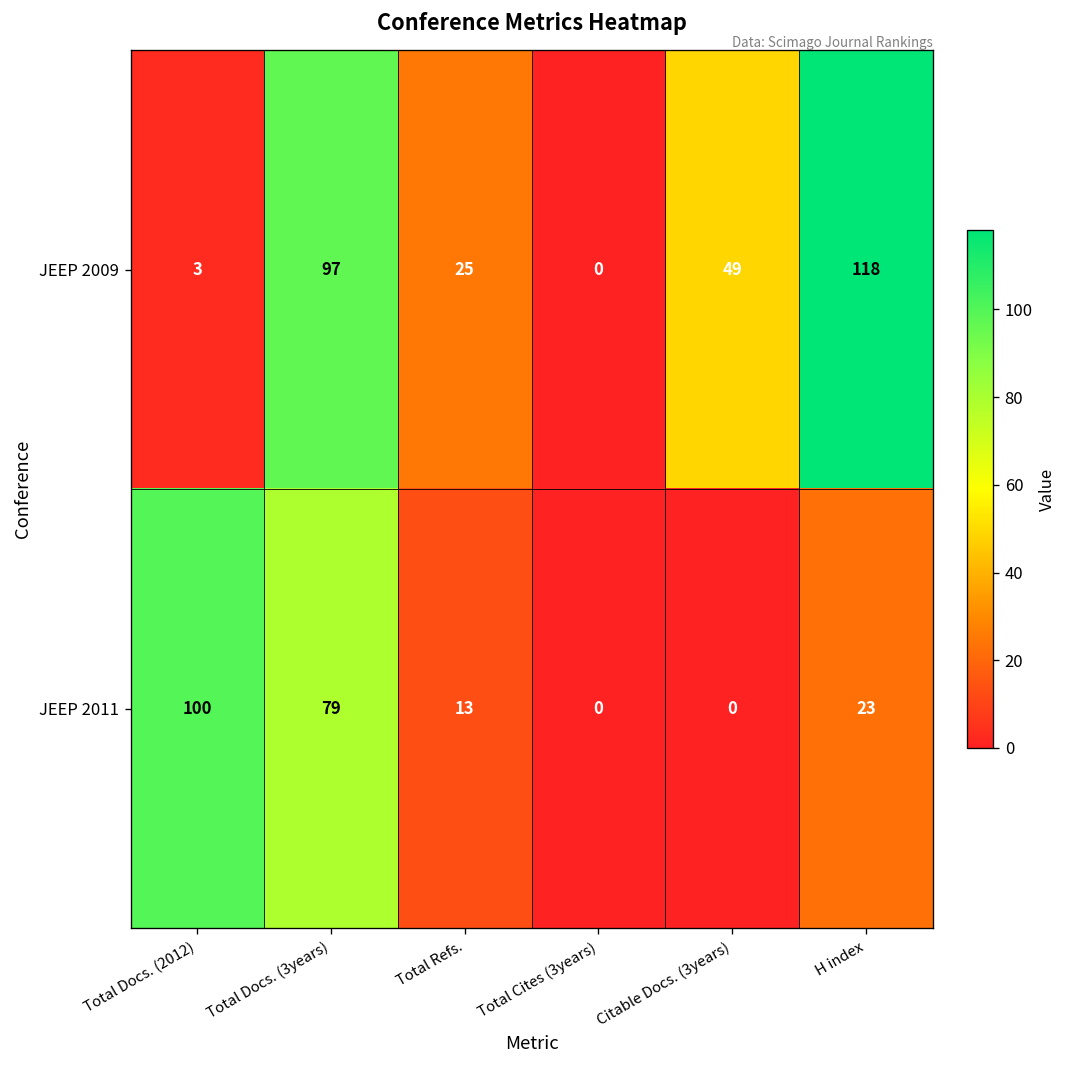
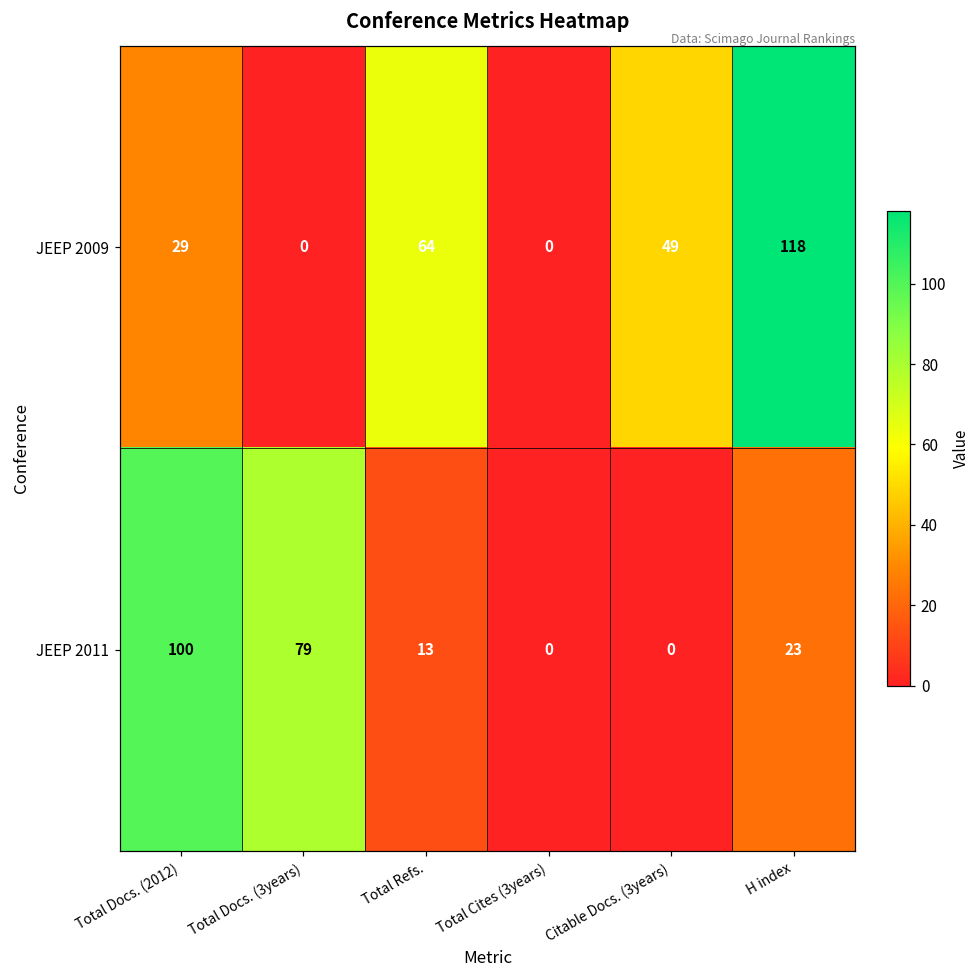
  {
    "JEEP 2009": {
-     "Total Docs. (2012)": 3,
-     "Total Docs. (3years)": 97,
-     "Total Refs.": 25,
+     "Total Docs. (2012)": 29,
+     "Total Docs. (3years)": 0,
+     "Total Refs.": 64,
      "Total Cites (3years)": 0,
      "Citable Docs. (3years)": 49,
      "H index": 118
    },
    "JEEP 2011": {
      "Total Docs. (2012)": 100,
      "Total Docs. (3years)": 79,
      "Total Refs.": 13,
      "Total Cites (3years)": 0,
      "Citable Docs. (3years)": 0,
      "H index": 23
    }
  }
